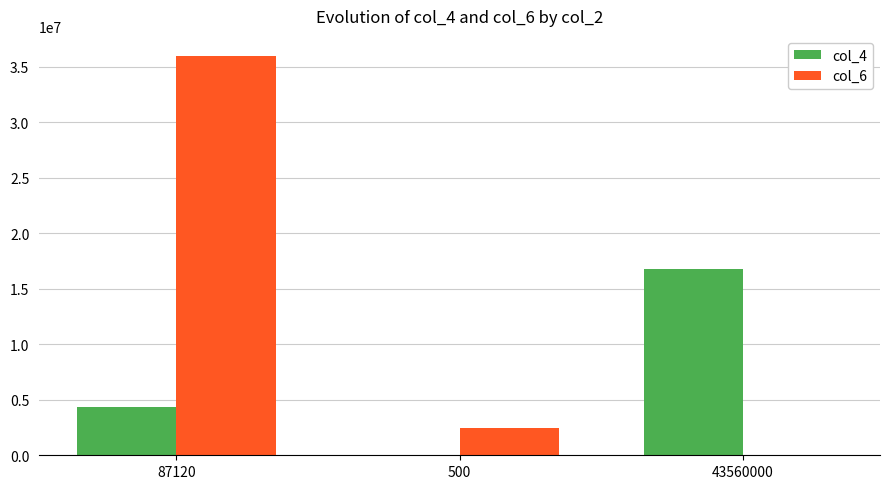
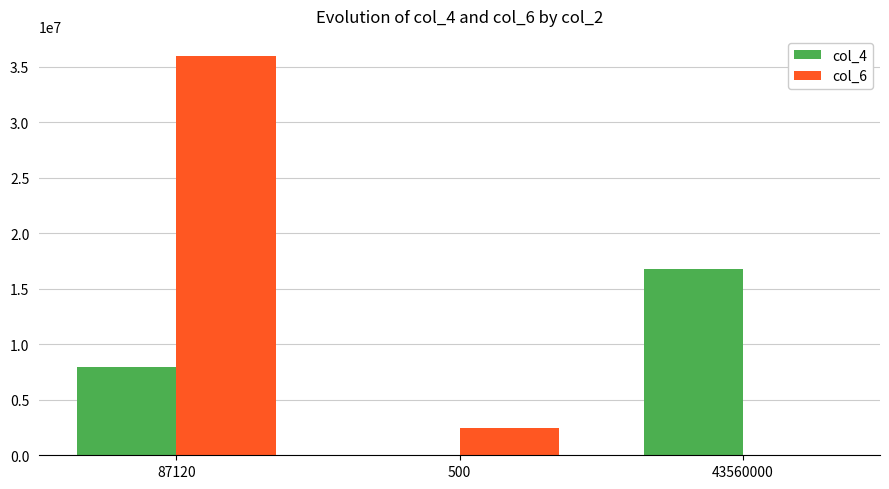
  {
    "col_4": {
-     "87120": 4400000,
+     "87120": 7900000,
      "43560000": 16800000
    },
    "col_6": {
      "87120": 36000000,
      "500": 2400000
    }
  }
